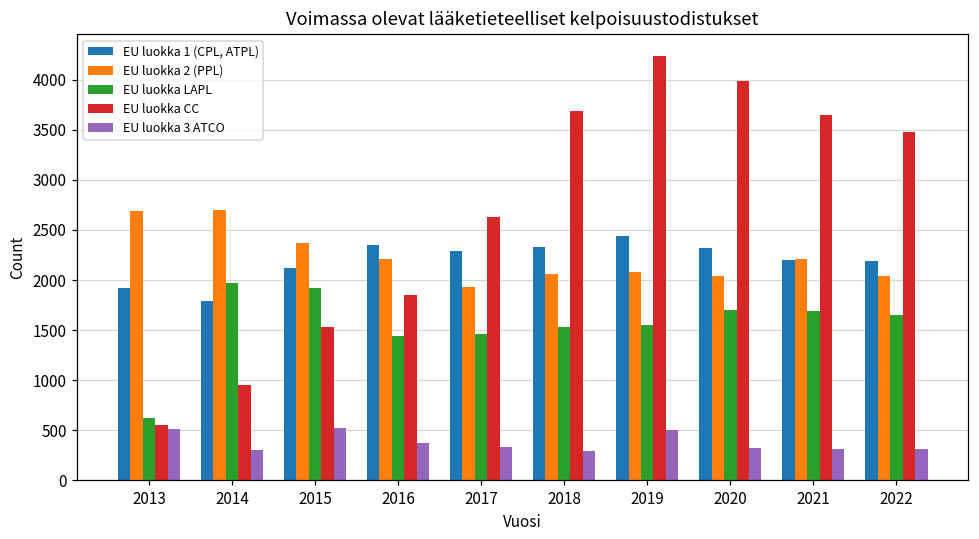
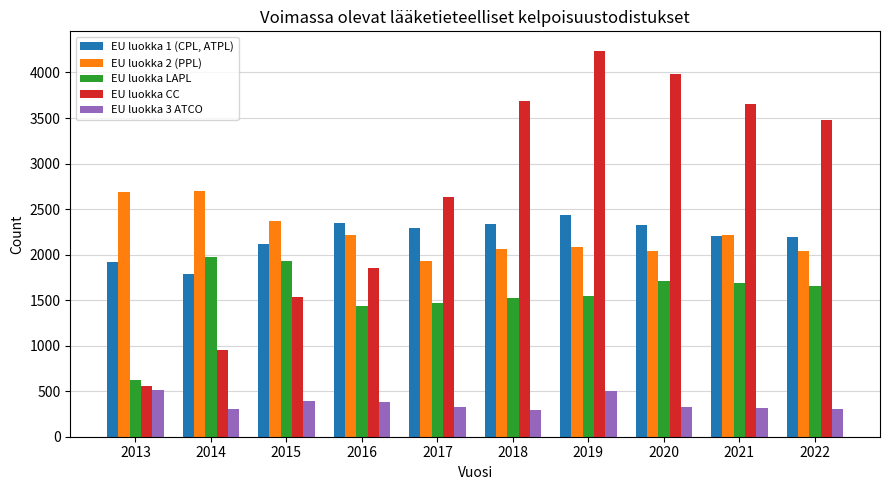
  {
    "EU luokka 1 (CPL, ATPL)": {
      "2013": 1900,
      "2014": 1800,
      "2015": 2100,
      "2016": 2400,
      "2017": 2300,
      "2018": 2300,
      "2019": 2400,
      "2020": 2300,
      "2021": 2200,
      "2022": 2200
    },
    "EU luokka 2 (PPL)": {
      "2013": 2700,
      "2014": 2700,
      "2015": 2400,
      "2016": 2200,
      "2017": 1900,
      "2018": 2100,
      "2019": 2100,
      "2020": 2000,
      "2021": 2200,
      "2022": 2000
    },
    "EU luokka LAPL": {
      "2013": 600,
      "2014": 2000,
      "2015": 1900,
      "2016": 1400,
      "2017": 1500,
      "2018": 1500,
      "2019": 1500,
      "2020": 1700,
      "2021": 1700,
      "2022": 1700
    },
    "EU luokka CC": {
      "2013": 600,
      "2014": 900,
      "2015": 1500,
      "2016": 1900,
      "2017": 2600,
      "2018": 3700,
      "2019": 4200,
      "2020": 4000,
      "2021": 3700,
      "2022": 3500
    },
    "EU luokka 3 ATCO": {
      "2013": 500,
      "2014": 300,
-     "2015": 500,
+     "2015": 400,
      "2016": 400,
      "2017": 300,
      "2018": 300,
      "2019": 500,
      "2020": 300,
      "2021": 300,
      "2022": 300
    }
  }
